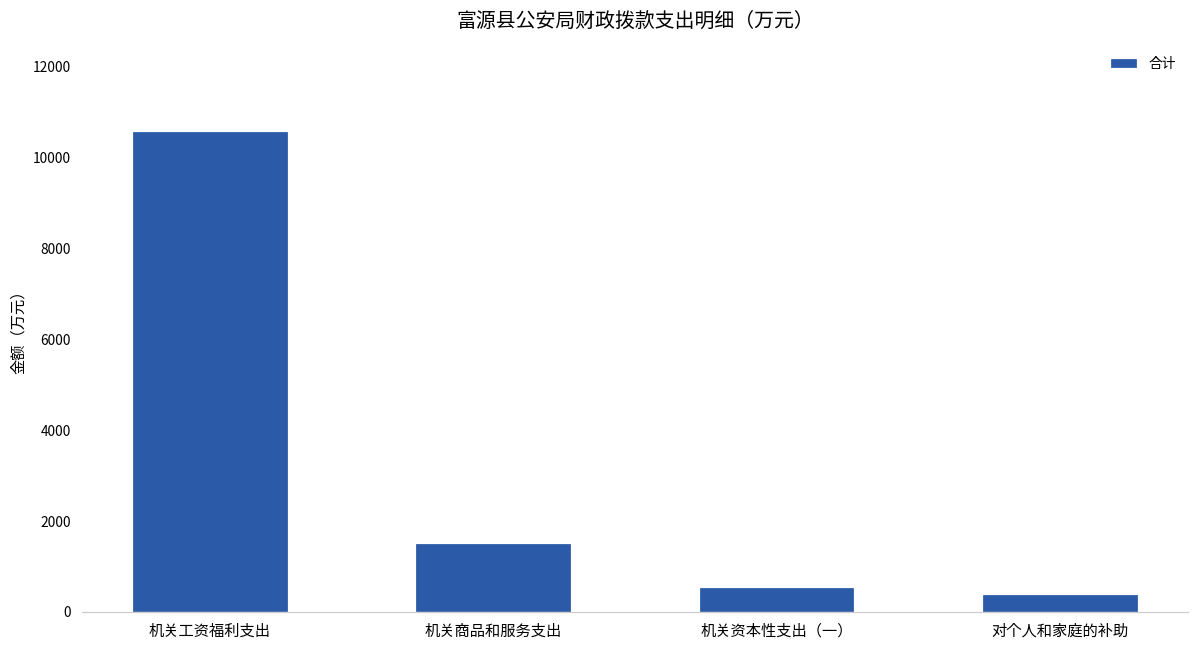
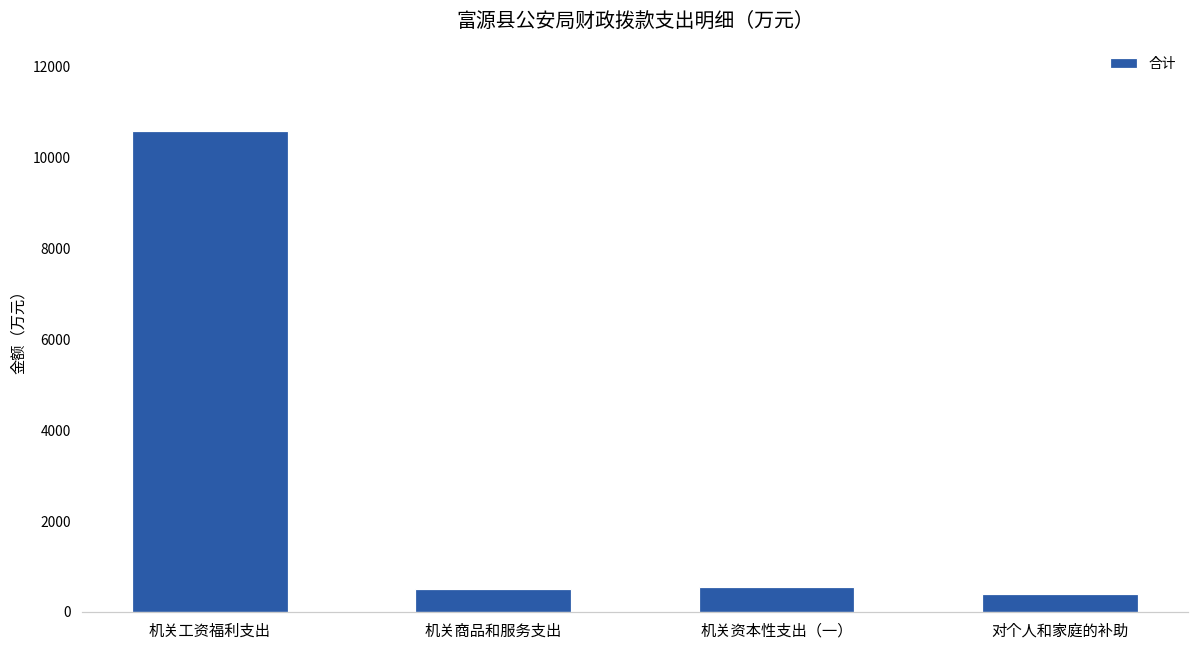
  {
    "机关工资福利支出": 10600,
-   "机关商品和服务支出": 1500,
+   "机关商品和服务支出": 500,
    "机关资本性支出（一）": 500,
    "对个人和家庭的补助": 400
  }
